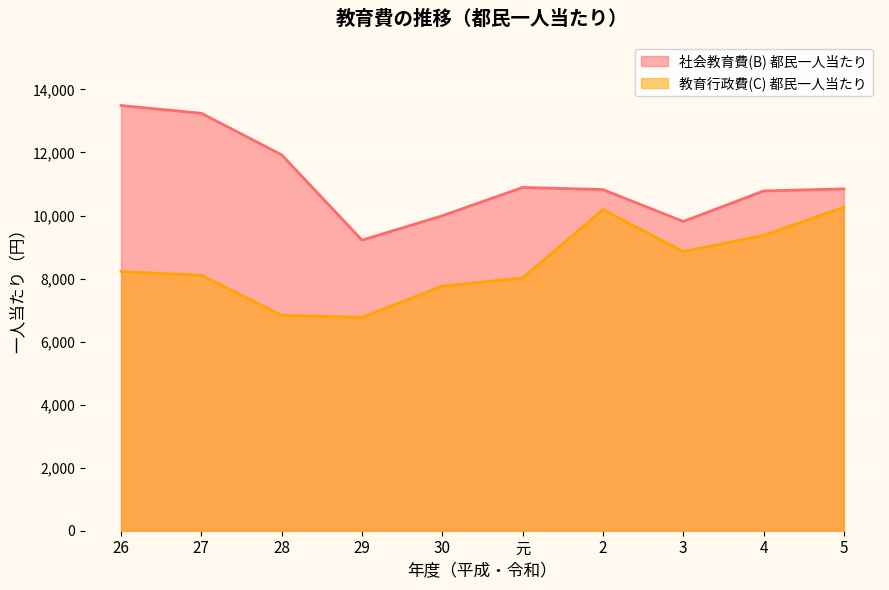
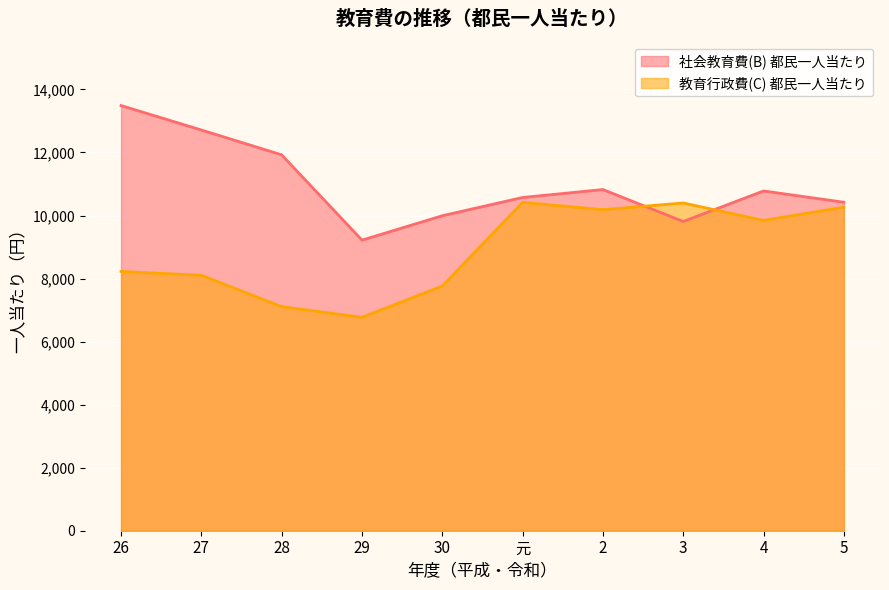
  {
    "社会教育費(B) 都民一人当たり": {
      "26": "13,500",
-     "27": "13,200",
+     "27": "12,700",
      "28": "11,900",
      "29": "9,200",
      "30": "10,000",
-     "元": "10,900",
+     "元": "10,600",
      "2": "10,800",
      "3": "9,800",
      "4": "10,800",
-     "5": "10,800"
+     "5": "10,400"
    },
    "教育行政費(C) 都民一人当たり": {
      "26": "8,200",
      "27": "8,100",
-     "28": "6,800",
+     "28": "7,100",
      "29": "6,800",
      "30": "7,800",
-     "元": "8,000",
+     "元": "10,400",
      "2": "10,200",
-     "3": "8,900",
-     "4": "9,400",
+     "3": "10,400",
+     "4": "9,800",
      "5": "10,300"
    }
  }
